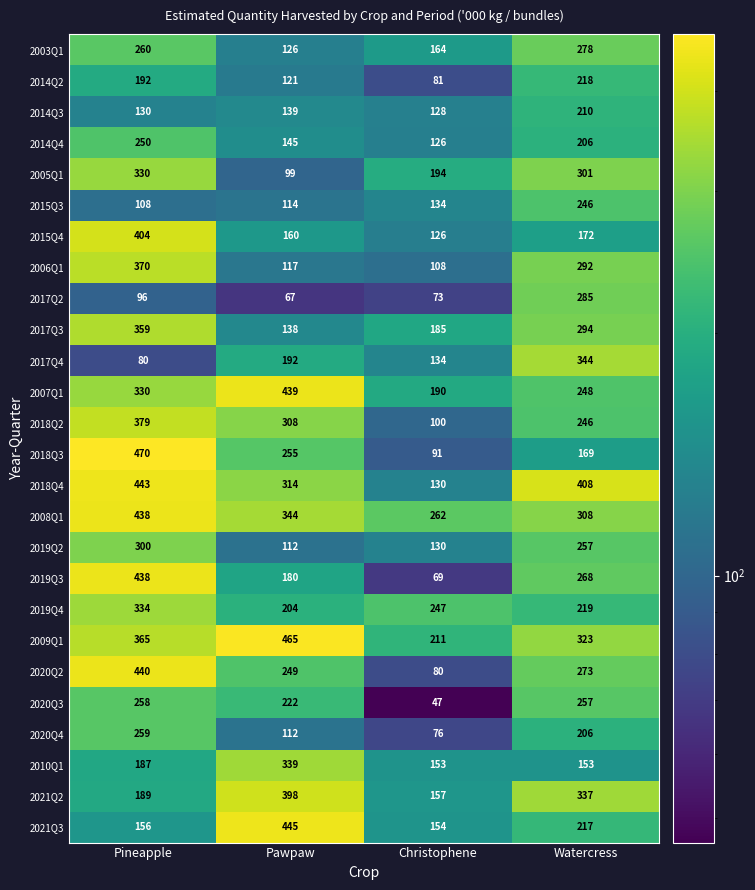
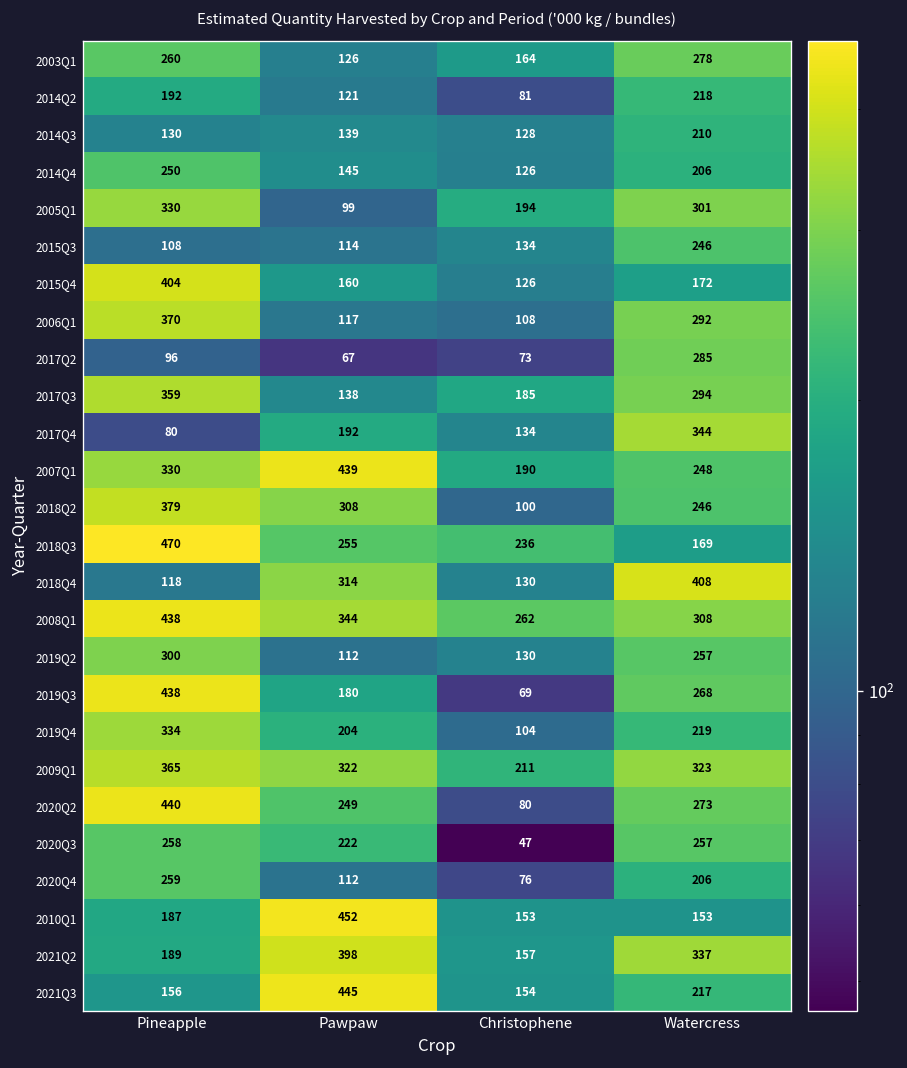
  {
    "2003Q1": {
      "Pineapple": 260,
      "Pawpaw": 126,
      "Christophene": 164,
      "Watercress": 278
    },
    "2014Q2": {
      "Pineapple": 192,
      "Pawpaw": 121,
      "Christophene": 81,
      "Watercress": 218
    },
    "2014Q3": {
      "Pineapple": 130,
      "Pawpaw": 139,
      "Christophene": 128,
      "Watercress": 210
    },
    "2014Q4": {
      "Pineapple": 250,
      "Pawpaw": 145,
      "Christophene": 126,
      "Watercress": 206
    },
    "2005Q1": {
      "Pineapple": 330,
      "Pawpaw": 99,
      "Christophene": 194,
      "Watercress": 301
    },
    "2015Q3": {
      "Pineapple": 108,
      "Pawpaw": 114,
      "Christophene": 134,
      "Watercress": 246
    },
    "2015Q4": {
      "Pineapple": 404,
      "Pawpaw": 160,
      "Christophene": 126,
      "Watercress": 172
    },
    "2006Q1": {
      "Pineapple": 370,
      "Pawpaw": 117,
      "Christophene": 108,
      "Watercress": 292
    },
    "2017Q2": {
      "Pineapple": 96,
      "Pawpaw": 67,
      "Christophene": 73,
      "Watercress": 285
    },
    "2017Q3": {
      "Pineapple": 359,
      "Pawpaw": 138,
      "Christophene": 185,
      "Watercress": 294
    },
    "2017Q4": {
      "Pineapple": 80,
      "Pawpaw": 192,
      "Christophene": 134,
      "Watercress": 344
    },
    "2007Q1": {
      "Pineapple": 330,
      "Pawpaw": 439,
      "Christophene": 190,
      "Watercress": 248
    },
    "2018Q2": {
      "Pineapple": 379,
      "Pawpaw": 308,
      "Christophene": 100,
      "Watercress": 246
    },
    "2018Q3": {
      "Pineapple": 470,
      "Pawpaw": 255,
-     "Christophene": 91,
+     "Christophene": 236,
      "Watercress": 169
    },
    "2018Q4": {
-     "Pineapple": 443,
+     "Pineapple": 118,
      "Pawpaw": 314,
      "Christophene": 130,
      "Watercress": 408
    },
    "2008Q1": {
      "Pineapple": 438,
      "Pawpaw": 344,
      "Christophene": 262,
      "Watercress": 308
    },
    "2019Q2": {
      "Pineapple": 300,
      "Pawpaw": 112,
      "Christophene": 130,
      "Watercress": 257
    },
    "2019Q3": {
      "Pineapple": 438,
      "Pawpaw": 180,
      "Christophene": 69,
      "Watercress": 268
    },
    "2019Q4": {
      "Pineapple": 334,
      "Pawpaw": 204,
-     "Christophene": 247,
+     "Christophene": 104,
      "Watercress": 219
    },
    "2009Q1": {
      "Pineapple": 365,
-     "Pawpaw": 465,
+     "Pawpaw": 322,
      "Christophene": 211,
      "Watercress": 323
    },
    "2020Q2": {
      "Pineapple": 440,
      "Pawpaw": 249,
      "Christophene": 80,
      "Watercress": 273
    },
    "2020Q3": {
      "Pineapple": 258,
      "Pawpaw": 222,
      "Christophene": 47,
      "Watercress": 257
    },
    "2020Q4": {
      "Pineapple": 259,
      "Pawpaw": 112,
      "Christophene": 76,
      "Watercress": 206
    },
    "2010Q1": {
      "Pineapple": 187,
-     "Pawpaw": 339,
+     "Pawpaw": 452,
      "Christophene": 153,
      "Watercress": 153
    },
    "2021Q2": {
      "Pineapple": 189,
      "Pawpaw": 398,
      "Christophene": 157,
      "Watercress": 337
    },
    "2021Q3": {
      "Pineapple": 156,
      "Pawpaw": 445,
      "Christophene": 154,
      "Watercress": 217
    }
  }
